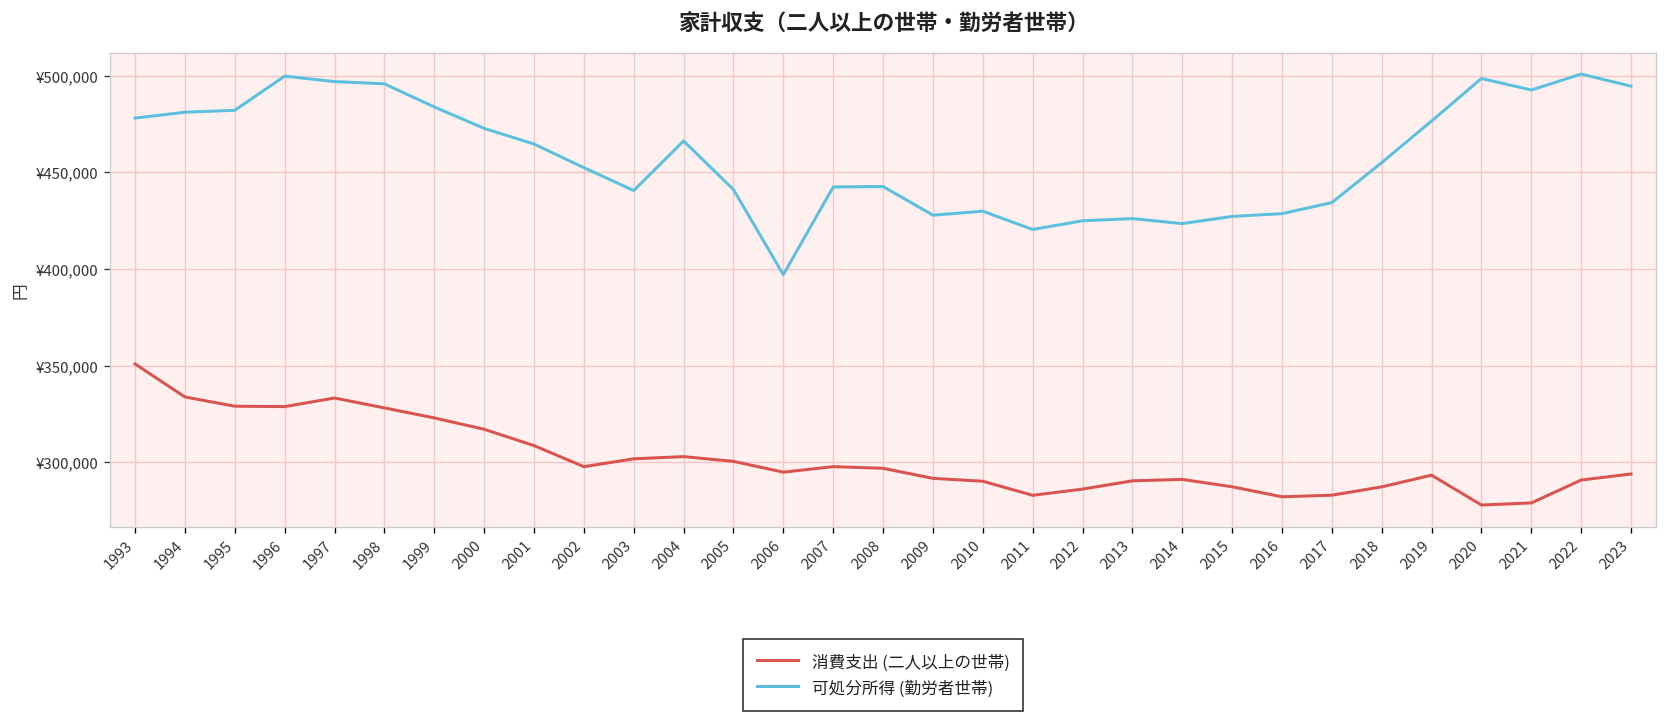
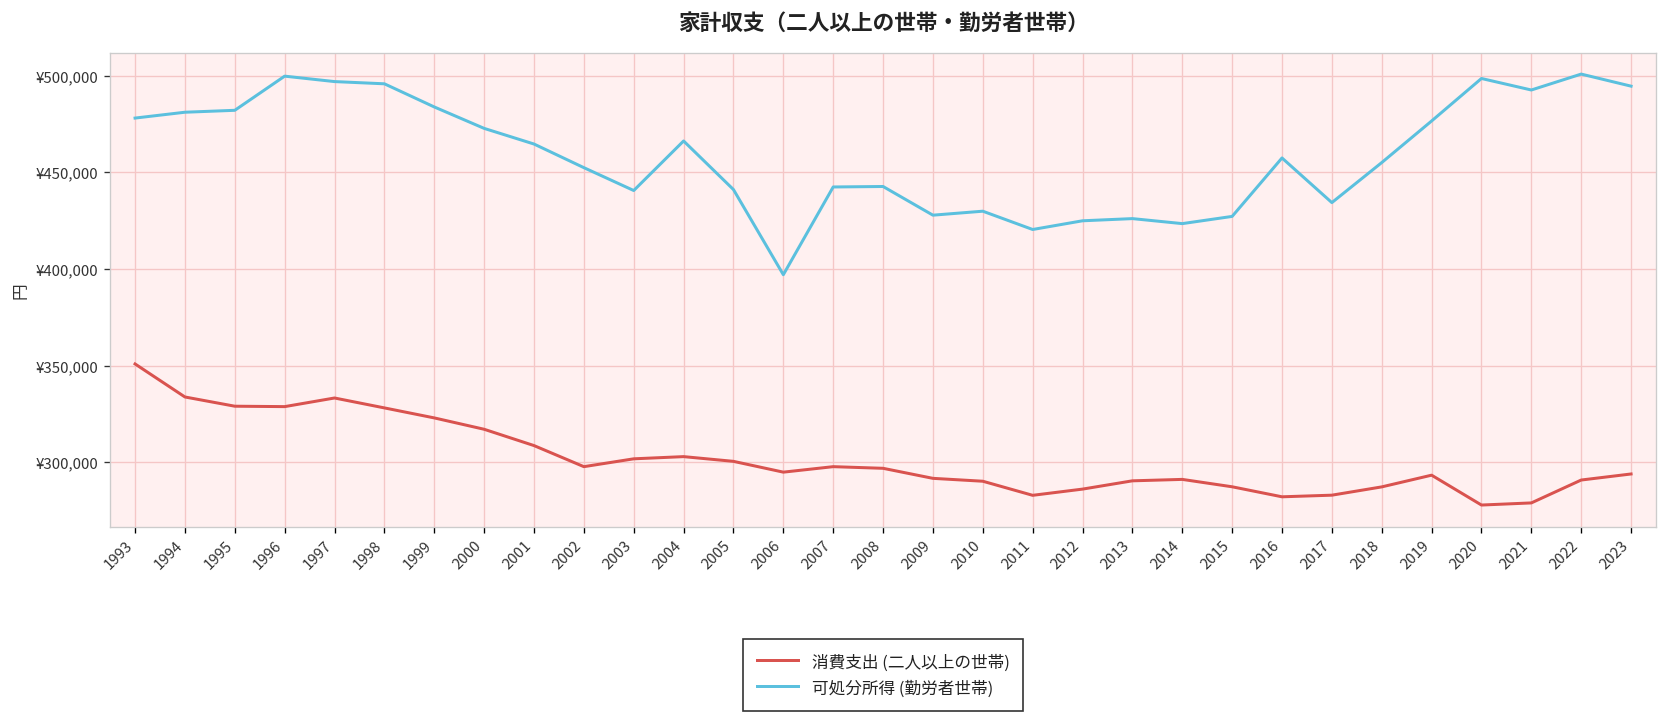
  {
    "消費支出 (二人以上の世帯)": {
      "1993": "¥351,000",
      "1994": "¥334,000",
      "1995": "¥329,000",
      "1996": "¥329,000",
      "1997": "¥333,000",
      "1998": "¥328,000",
      "1999": "¥323,000",
      "2000": "¥317,000",
      "2001": "¥309,000",
      "2002": "¥298,000",
      "2003": "¥302,000",
      "2004": "¥303,000",
      "2005": "¥301,000",
      "2006": "¥295,000",
      "2007": "¥298,000",
      "2008": "¥297,000",
      "2009": "¥292,000",
      "2010": "¥290,000",
      "2011": "¥283,000",
      "2012": "¥286,000",
      "2013": "¥290,000",
      "2014": "¥291,000",
      "2015": "¥287,000",
      "2016": "¥282,000",
      "2017": "¥283,000",
      "2018": "¥287,000",
      "2019": "¥293,000",
      "2020": "¥278,000",
      "2021": "¥279,000",
      "2022": "¥291,000",
      "2023": "¥294,000"
    },
    "可処分所得 (勤労者世帯)": {
      "1993": "¥478,000",
      "1994": "¥481,000",
      "1995": "¥482,000",
      "1996": "¥500,000",
      "1997": "¥497,000",
      "1998": "¥496,000",
      "1999": "¥484,000",
      "2000": "¥473,000",
      "2001": "¥465,000",
      "2002": "¥453,000",
      "2003": "¥441,000",
      "2004": "¥466,000",
      "2005": "¥441,000",
      "2006": "¥397,000",
      "2007": "¥443,000",
      "2008": "¥443,000",
      "2009": "¥428,000",
      "2010": "¥430,000",
      "2011": "¥421,000",
      "2012": "¥425,000",
      "2013": "¥426,000",
      "2014": "¥424,000",
      "2015": "¥427,000",
-     "2016": "¥429,000",
+     "2016": "¥458,000",
      "2017": "¥434,000",
      "2018": "¥455,000",
      "2019": "¥477,000",
      "2020": "¥499,000",
      "2021": "¥493,000",
      "2022": "¥501,000",
      "2023": "¥495,000"
    }
  }
